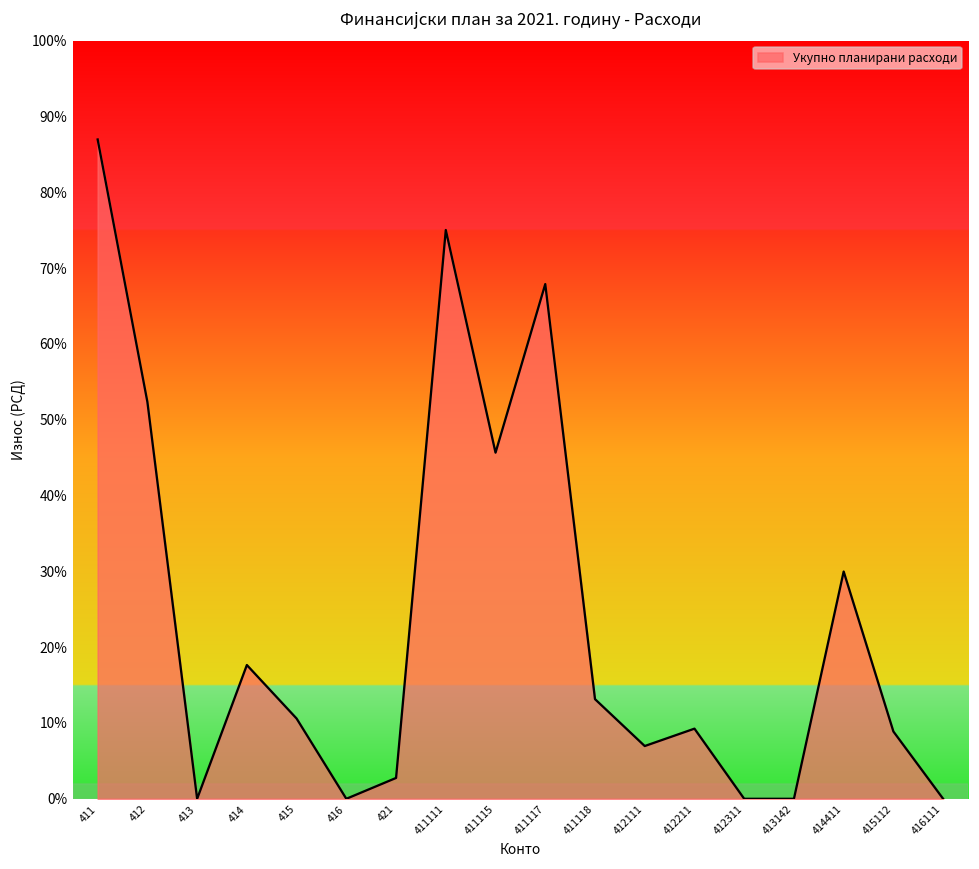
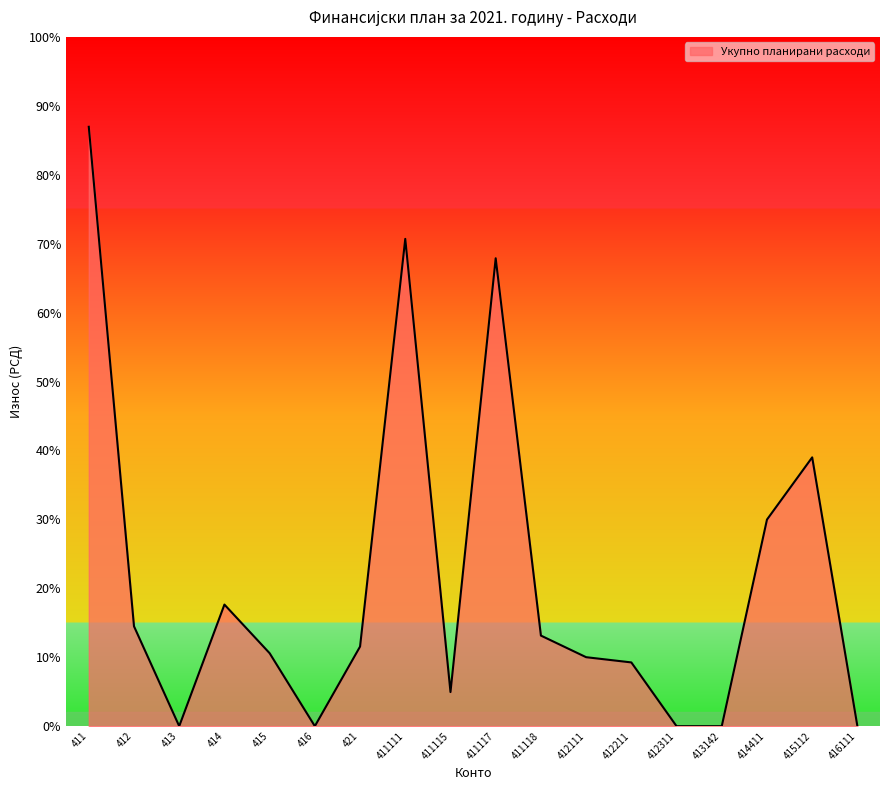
  {
    "411": "87%",
-   "412": "52%",
+   "412": "14%",
    "414": "18%",
    "415": "11%",
-   "421": "3%",
-   "411111": "75%",
-   "411115": "46%",
+   "421": "12%",
+   "411111": "71%",
+   "411115": "5%",
    "411117": "68%",
    "411118": "13%",
-   "412111": "7%",
+   "412111": "10%",
    "412211": "9%",
    "414411": "30%",
-   "415112": "9%"
+   "415112": "39%"
  }
